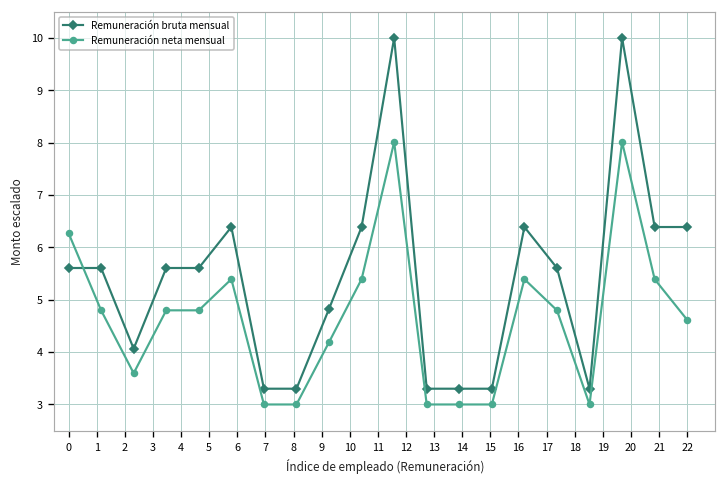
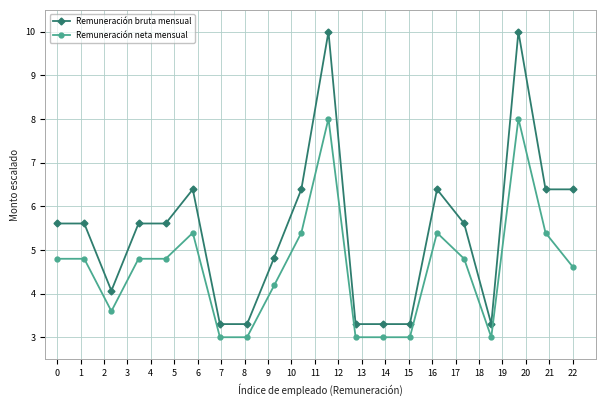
  {
    "Remuneración bruta mensual": {
      "0": 5.6,
      "22": 6.4
    },
    "Remuneración neta mensual": {
-     "0": 6.3,
+     "0": 4.8,
      "22": 4.6
    }
  }
